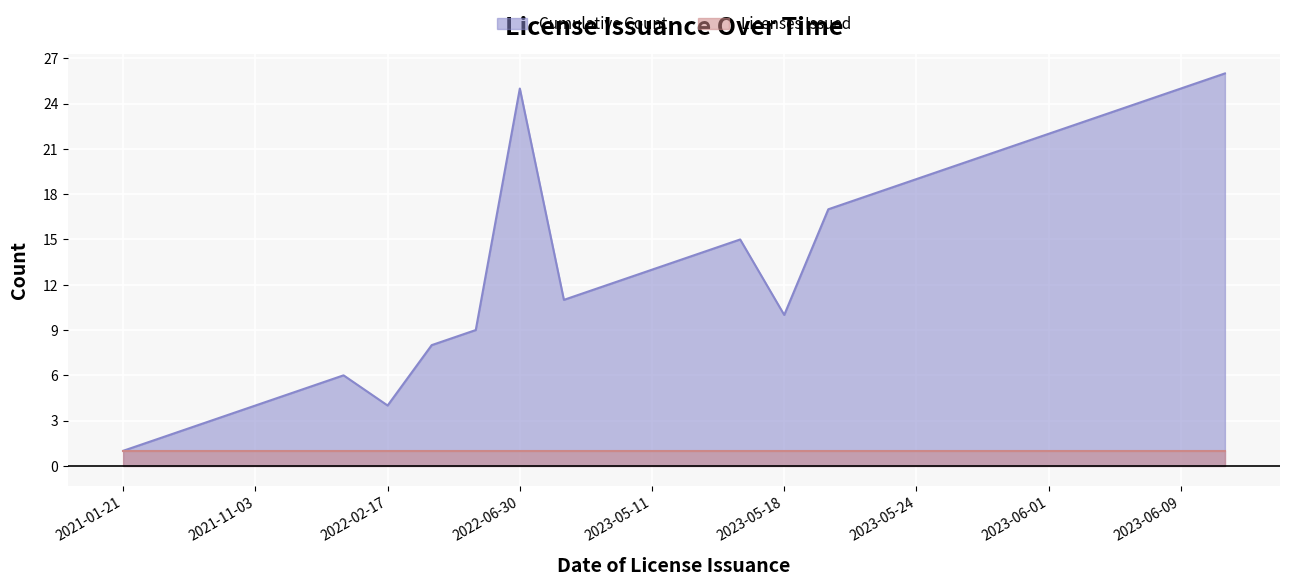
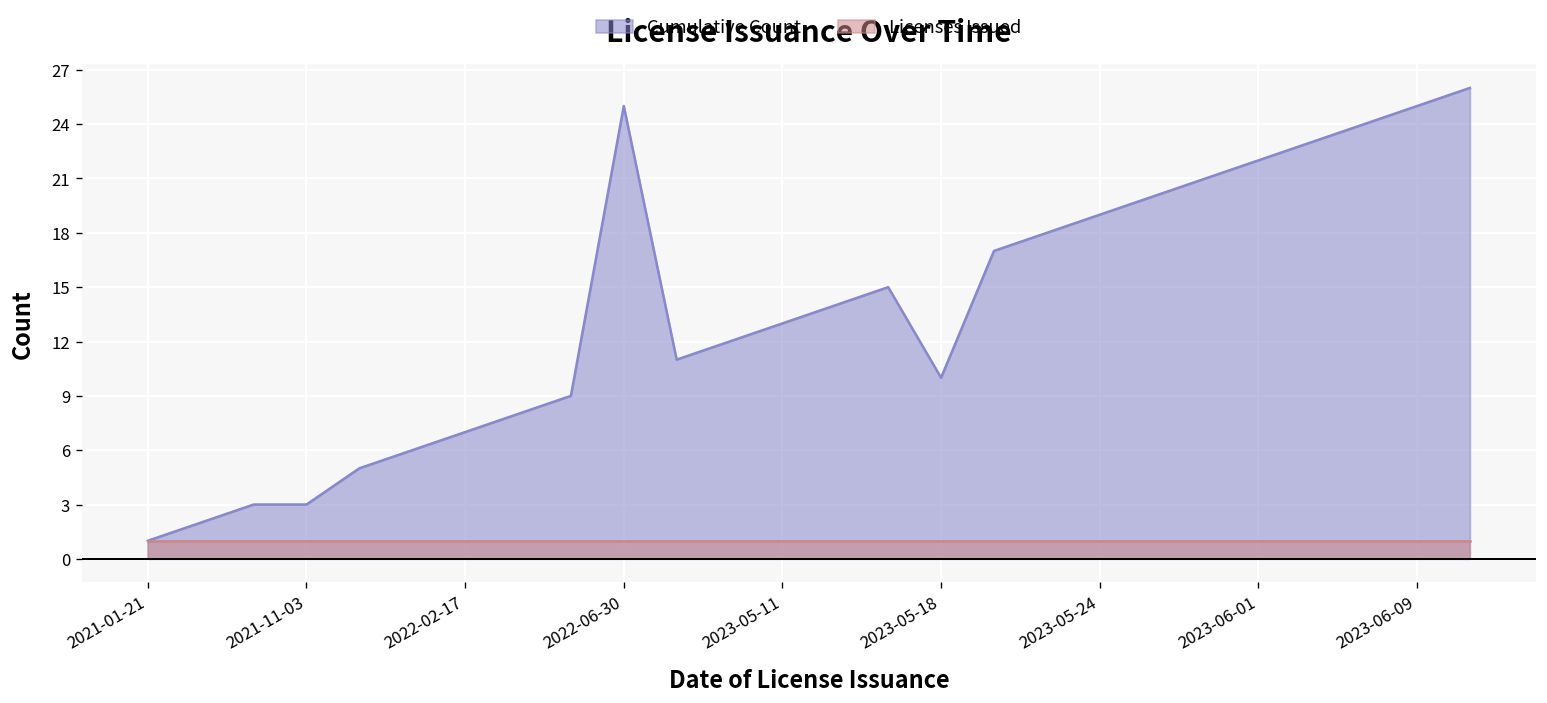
  {
    "Cumulative Count": {
-     "2021-11-03": 4,
-     "2022-02-17": 4,
+     "2021-11-03": 3,
+     "2022-02-17": 7,
      "2022-06-30": 25,
      "2023-05-18": 10,
      "2023-06-01": 22
    },
    "Licenses Issued": {
      "2021-11-03": 1,
      "2022-02-17": 1,
      "2022-06-30": 1,
      "2023-05-18": 1,
      "2023-06-01": 1
    }
  }
